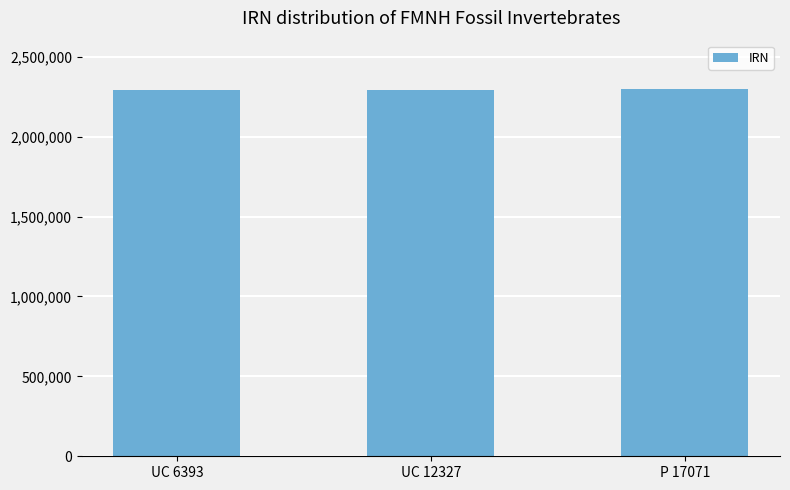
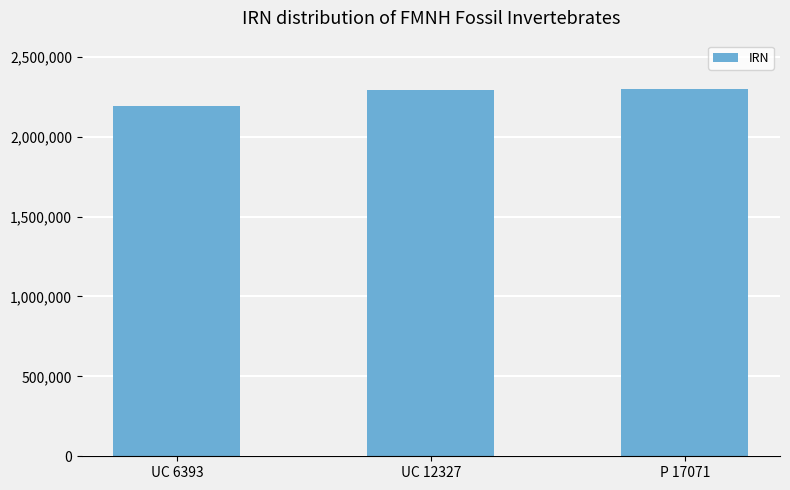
  {
-   "UC 6393": "2,290,000",
+   "UC 6393": "2,190,000",
    "UC 12327": "2,290,000",
    "P 17071": "2,300,000"
  }
